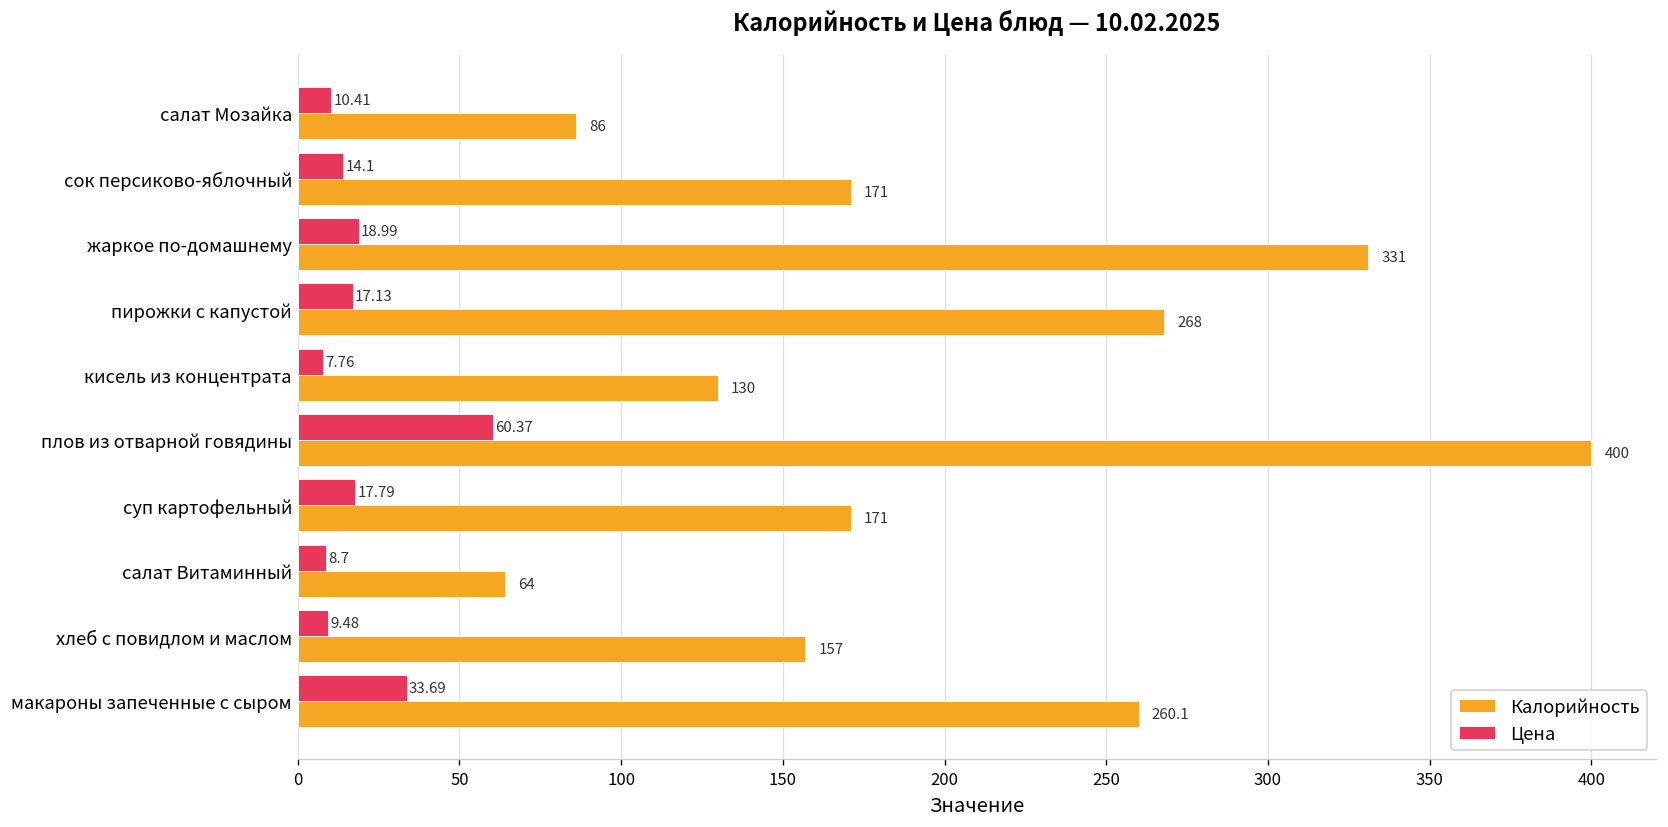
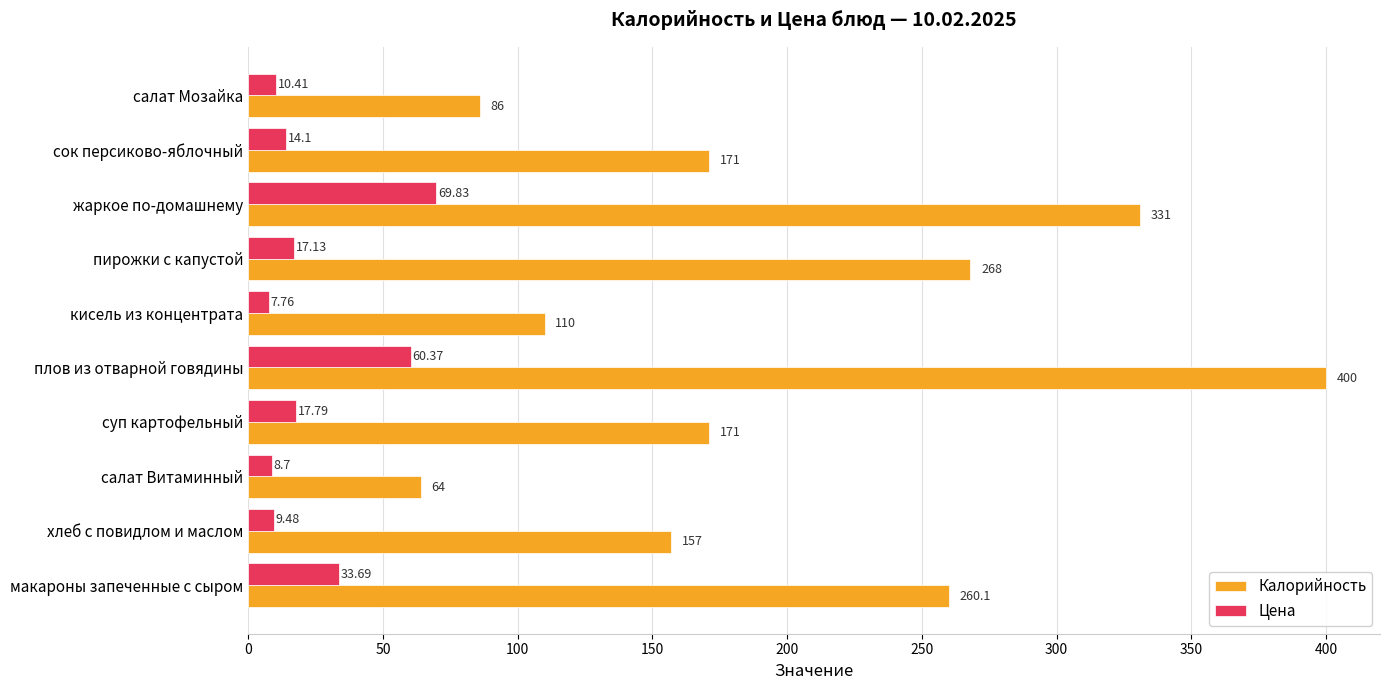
  {
    "Калорийность": {
      "салат Мозайка": 86,
      "сок персиково-яблочный": 171,
      "жаркое по-домашнему": 331,
      "пирожки с капустой": 268,
-     "кисель из концентрата": 130,
+     "кисель из концентрата": 110,
      "плов из отварной говядины": 400,
      "суп картофельный": 171,
      "салат Витаминный": 64,
      "хлеб с повидлом и маслом": 157,
      "макароны запеченные с сыром": 260.1
    },
    "Цена": {
      "салат Мозайка": 10.41,
      "сок персиково-яблочный": 14.1,
-     "жаркое по-домашнему": 18.99,
+     "жаркое по-домашнему": 69.83,
      "пирожки с капустой": 17.13,
      "кисель из концентрата": 7.76,
      "плов из отварной говядины": 60.37,
      "суп картофельный": 17.79,
      "салат Витаминный": 8.7,
      "хлеб с повидлом и маслом": 9.48,
      "макароны запеченные с сыром": 33.69
    }
  }
